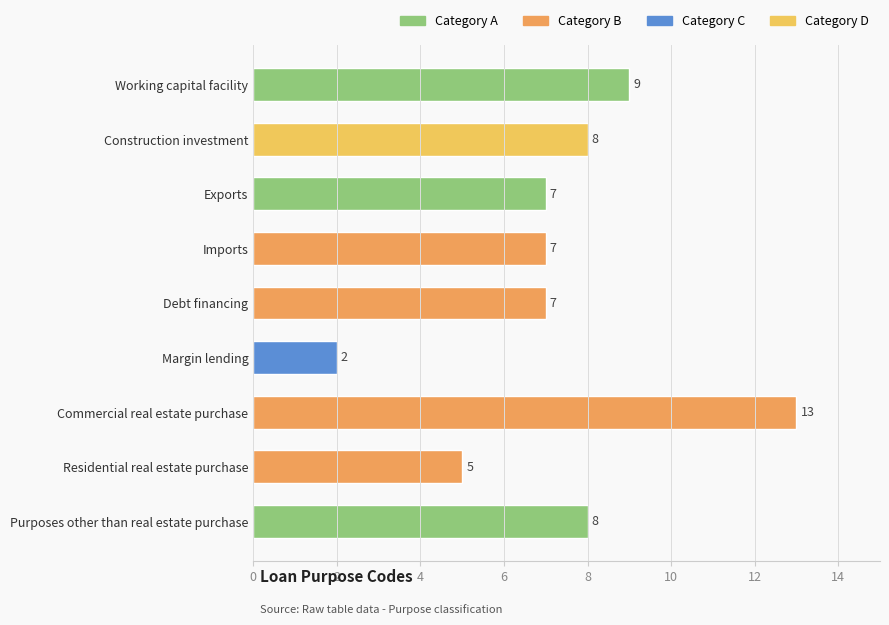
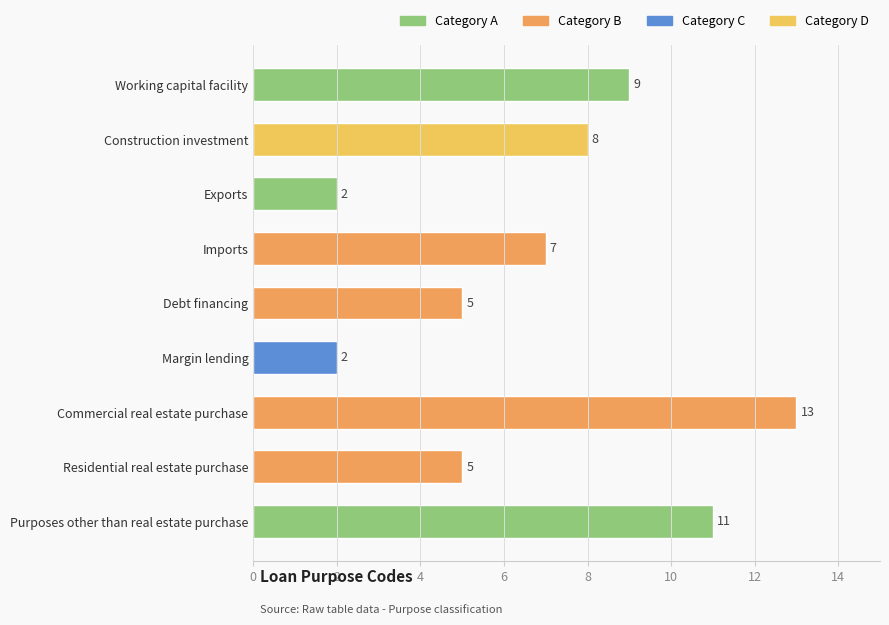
  {
    "Working capital facility": 9,
    "Construction investment": 8,
-   "Exports": 7,
+   "Exports": 2,
    "Imports": 7,
-   "Debt financing": 7,
+   "Debt financing": 5,
    "Margin lending": 2,
    "Commercial real estate purchase": 13,
    "Residential real estate purchase": 5,
-   "Purposes other than real estate purchase": 8
+   "Purposes other than real estate purchase": 11
  }
